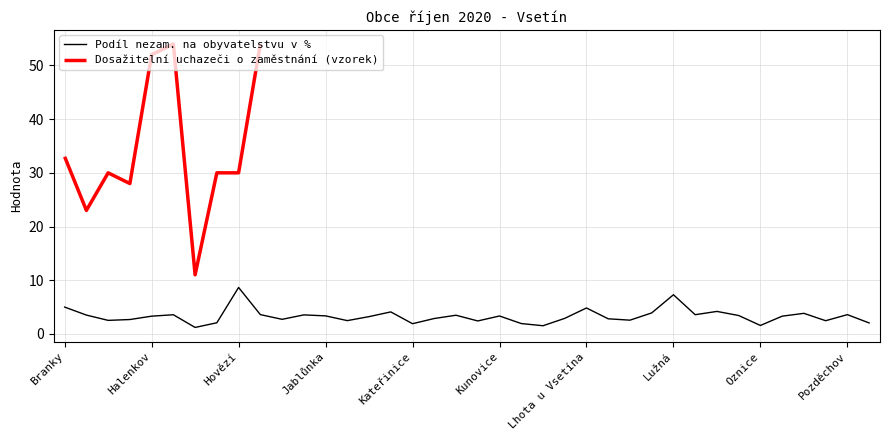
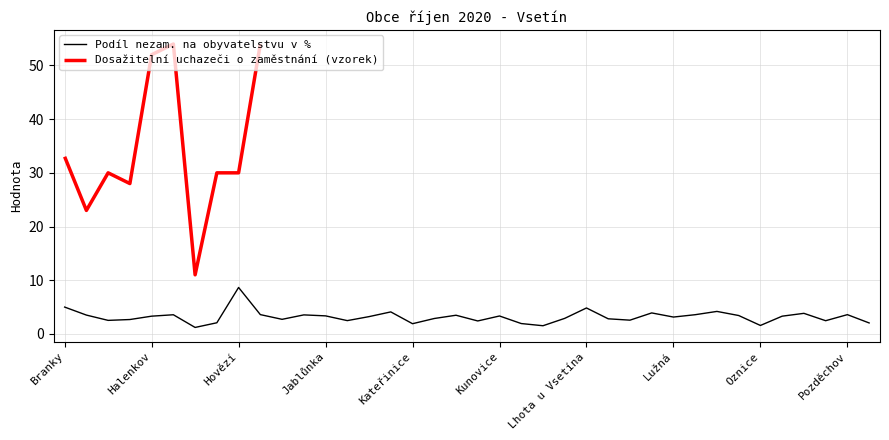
  {
    "Podíl nezam. na obyvatelstvu v %": {
      "Branky": 5,
      "Halenkov": 3,
      "Hovězí": 9,
      "Jablůnka": 3,
      "Kateřinice": 2,
      "Kunovice": 3,
      "Lhota u Vsetína": 5,
-     "Lužná": 7,
+     "Lužná": 3,
      "Oznice": 2,
      "Pozděchov": 4
    },
    "Dosažitelní uchazeči o zaměstnání (vzorek)": {
      "Branky": 33,
      "Hovězí": 30
    }
  }
